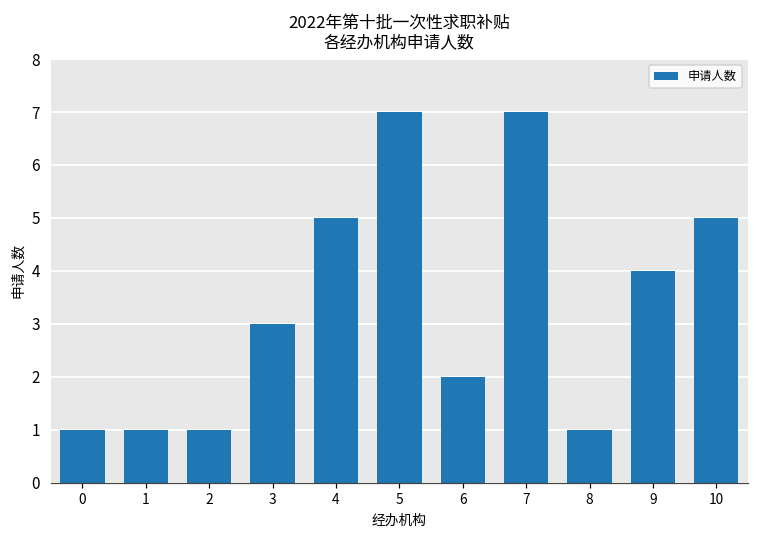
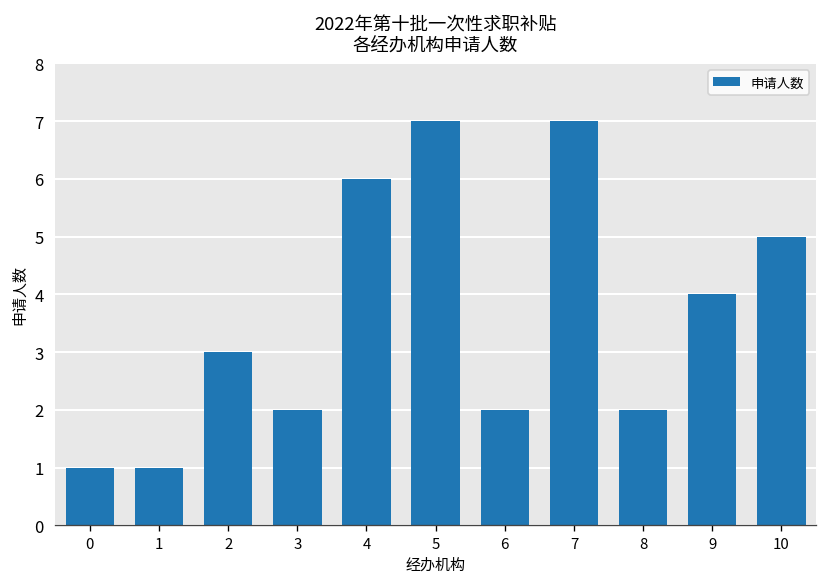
  {
    "0": 1,
    "1": 1,
-   "2": 1,
-   "3": 3,
-   "4": 5,
+   "2": 3,
+   "3": 2,
+   "4": 6,
    "5": 7,
    "6": 2,
    "7": 7,
-   "8": 1,
+   "8": 2,
    "9": 4,
    "10": 5
  }
